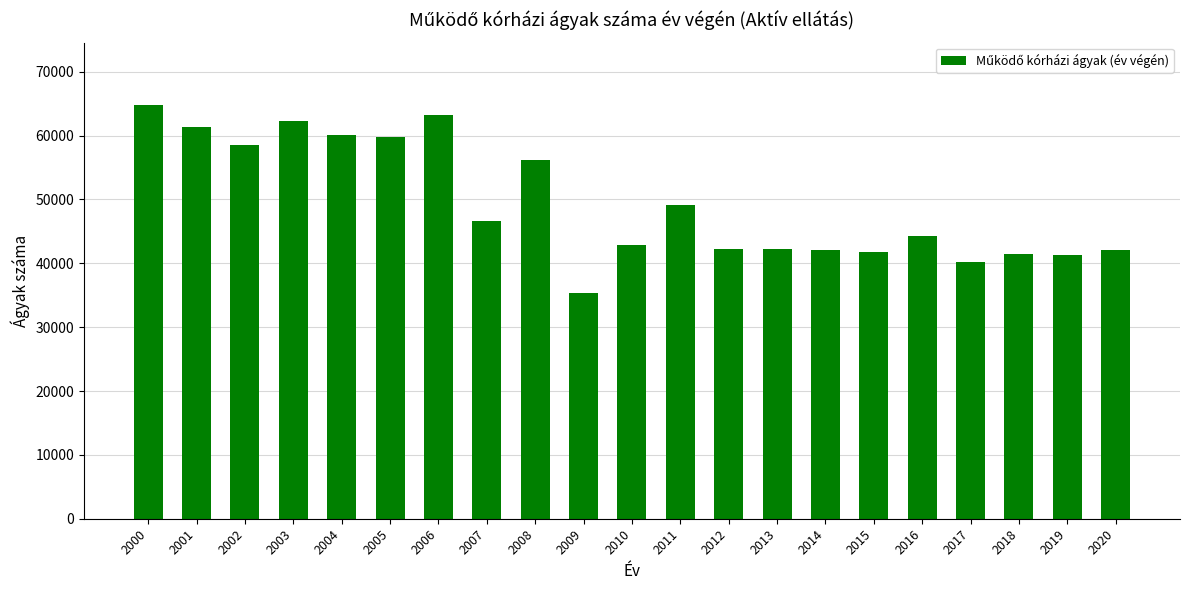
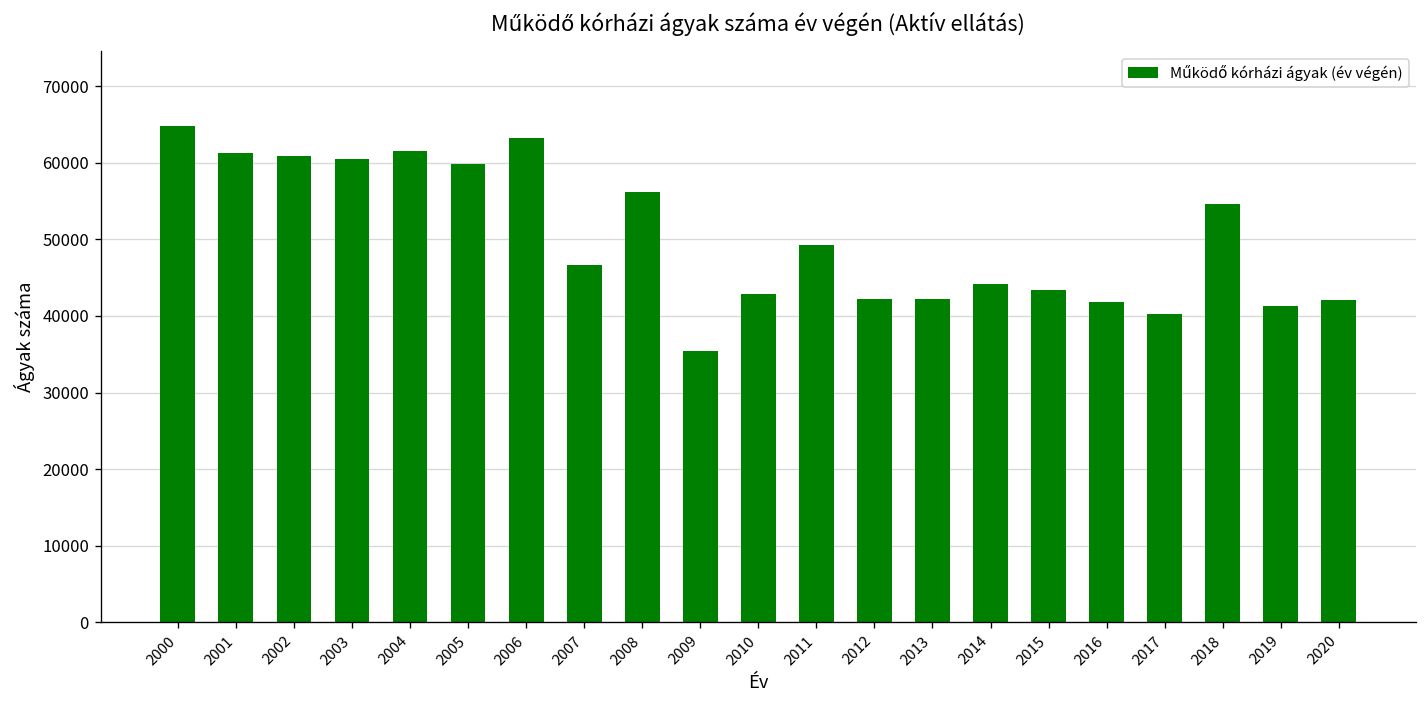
  {
    "2000": 65000,
    "2001": 61000,
-   "2002": 59000,
-   "2003": 62000,
-   "2004": 60000,
+   "2002": 61000,
+   "2003": 60000,
+   "2004": 62000,
    "2005": 60000,
    "2006": 63000,
    "2007": 47000,
    "2008": 56000,
    "2009": 35000,
    "2010": 43000,
    "2011": 49000,
    "2012": 42000,
    "2013": 42000,
-   "2014": 42000,
-   "2015": 42000,
-   "2016": 44000,
+   "2014": 44000,
+   "2015": 43000,
+   "2016": 42000,
    "2017": 40000,
-   "2018": 41000,
+   "2018": 55000,
    "2019": 41000,
    "2020": 42000
  }
